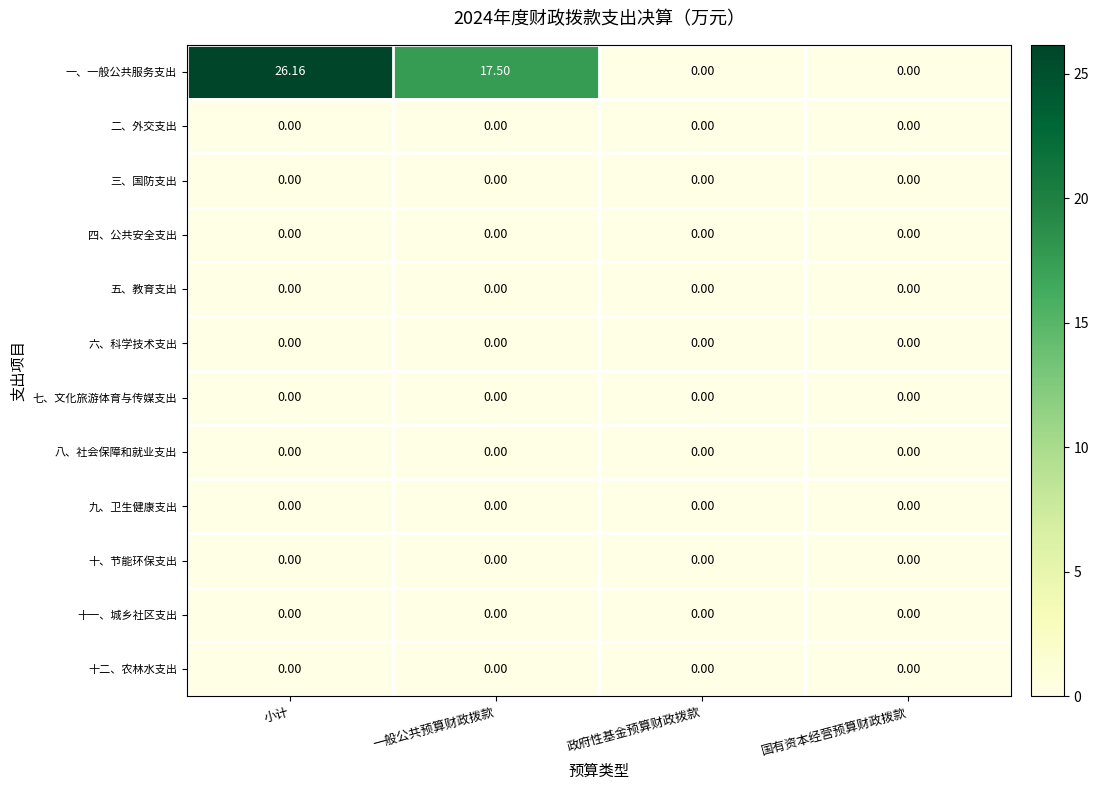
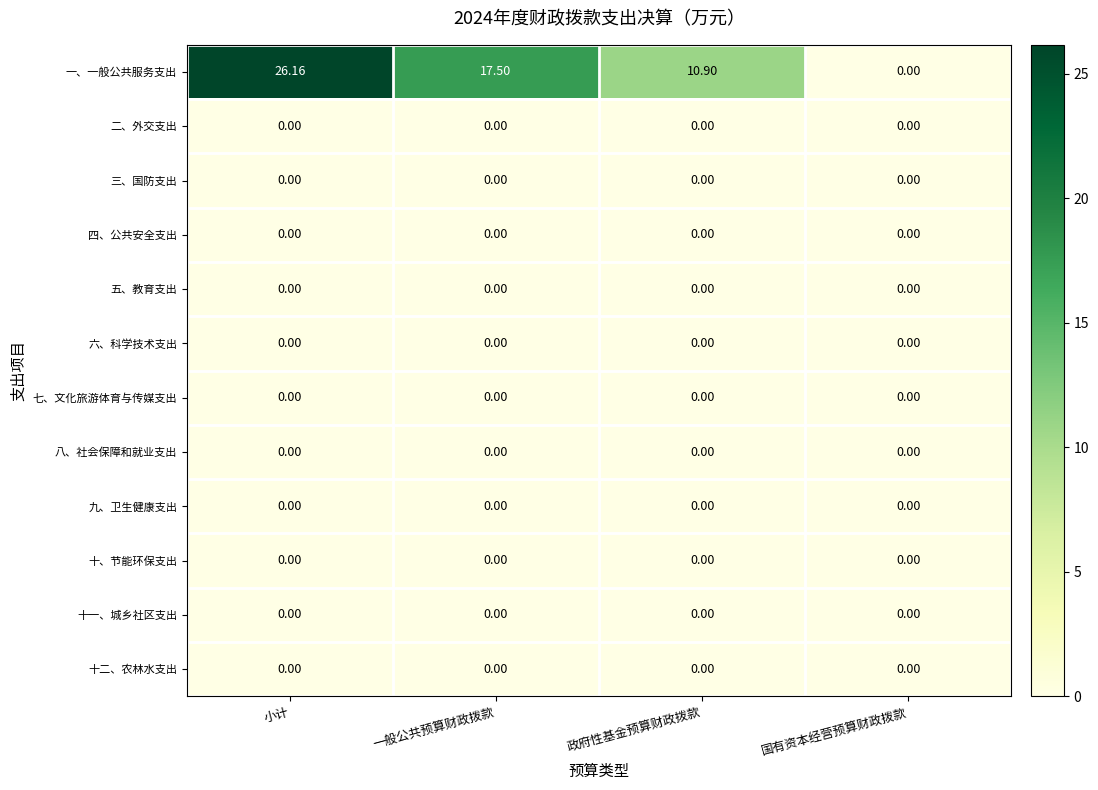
  {
    "一、一般公共服务支出": {
      "小计": 26.16,
      "一般公共预算财政拨款": 17.50,
-     "政府性基金预算财政拨款": 0.00,
+     "政府性基金预算财政拨款": 10.90,
      "国有资本经营预算财政拨款": 0.00
    },
    "二、外交支出": {
      "小计": 0.00,
      "一般公共预算财政拨款": 0.00,
      "政府性基金预算财政拨款": 0.00,
      "国有资本经营预算财政拨款": 0.00
    },
    "三、国防支出": {
      "小计": 0.00,
      "一般公共预算财政拨款": 0.00,
      "政府性基金预算财政拨款": 0.00,
      "国有资本经营预算财政拨款": 0.00
    },
    "四、公共安全支出": {
      "小计": 0.00,
      "一般公共预算财政拨款": 0.00,
      "政府性基金预算财政拨款": 0.00,
      "国有资本经营预算财政拨款": 0.00
    },
    "五、教育支出": {
      "小计": 0.00,
      "一般公共预算财政拨款": 0.00,
      "政府性基金预算财政拨款": 0.00,
      "国有资本经营预算财政拨款": 0.00
    },
    "六、科学技术支出": {
      "小计": 0.00,
      "一般公共预算财政拨款": 0.00,
      "政府性基金预算财政拨款": 0.00,
      "国有资本经营预算财政拨款": 0.00
    },
    "七、文化旅游体育与传媒支出": {
      "小计": 0.00,
      "一般公共预算财政拨款": 0.00,
      "政府性基金预算财政拨款": 0.00,
      "国有资本经营预算财政拨款": 0.00
    },
    "八、社会保障和就业支出": {
      "小计": 0.00,
      "一般公共预算财政拨款": 0.00,
      "政府性基金预算财政拨款": 0.00,
      "国有资本经营预算财政拨款": 0.00
    },
    "九、卫生健康支出": {
      "小计": 0.00,
      "一般公共预算财政拨款": 0.00,
      "政府性基金预算财政拨款": 0.00,
      "国有资本经营预算财政拨款": 0.00
    },
    "十、节能环保支出": {
      "小计": 0.00,
      "一般公共预算财政拨款": 0.00,
      "政府性基金预算财政拨款": 0.00,
      "国有资本经营预算财政拨款": 0.00
    },
    "十一、城乡社区支出": {
      "小计": 0.00,
      "一般公共预算财政拨款": 0.00,
      "政府性基金预算财政拨款": 0.00,
      "国有资本经营预算财政拨款": 0.00
    },
    "十二、农林水支出": {
      "小计": 0.00,
      "一般公共预算财政拨款": 0.00,
      "政府性基金预算财政拨款": 0.00,
      "国有资本经营预算财政拨款": 0.00
    }
  }
